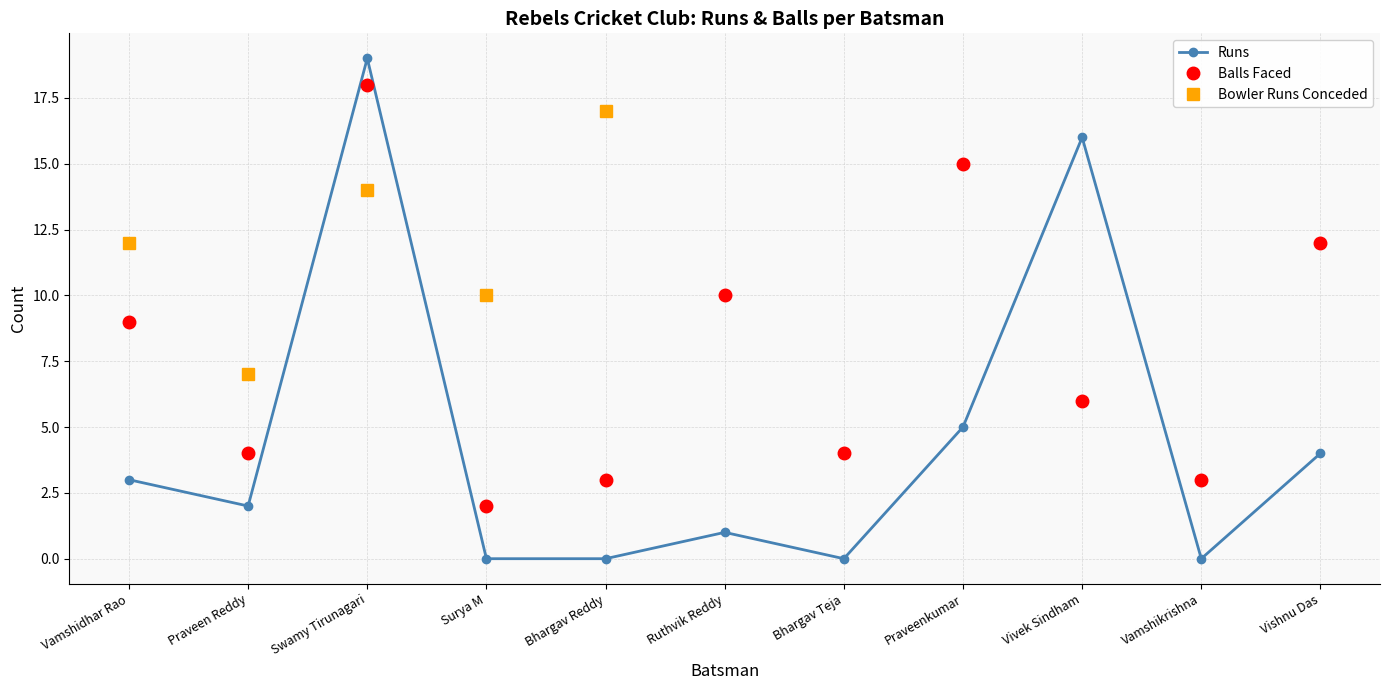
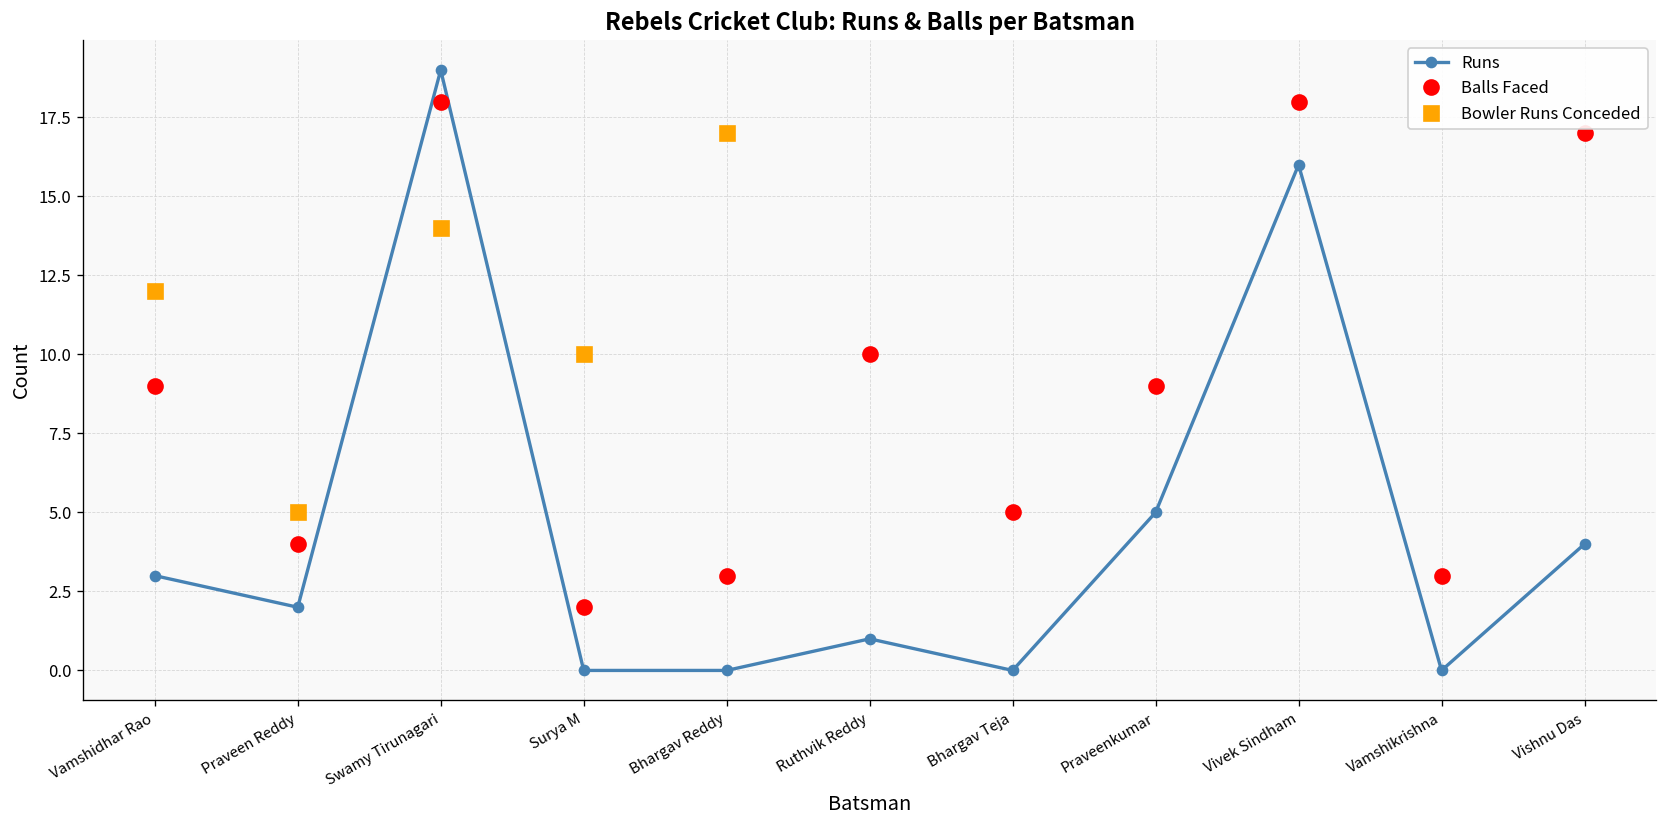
  {
    "Runs": {
      "Vamshidhar Rao": 3,
      "Praveen Reddy": 2,
      "Swamy Tirunagari": 19,
      "Surya M": 0,
      "Bhargav Reddy": 0,
      "Ruthvik Reddy": 1,
      "Bhargav Teja": 0,
      "Praveenkumar": 5,
      "Vivek Sindham": 16,
      "Vamshikrishna": 0,
      "Vishnu Das": 4
    },
    "Balls Faced": {
      "Vamshidhar Rao": 9,
      "Praveen Reddy": 4,
      "Swamy Tirunagari": 18,
      "Surya M": 2,
      "Bhargav Reddy": 3,
      "Ruthvik Reddy": 10,
-     "Bhargav Teja": 4,
-     "Praveenkumar": 15,
-     "Vivek Sindham": 6,
+     "Bhargav Teja": 5,
+     "Praveenkumar": 9,
+     "Vivek Sindham": 18,
      "Vamshikrishna": 3,
-     "Vishnu Das": 12
+     "Vishnu Das": 17
    },
    "Bowler Runs Conceded": {
      "Vamshidhar Rao": 12,
-     "Praveen Reddy": 7,
+     "Praveen Reddy": 5,
      "Swamy Tirunagari": 14,
      "Surya M": 10,
      "Bhargav Reddy": 17
    }
  }
